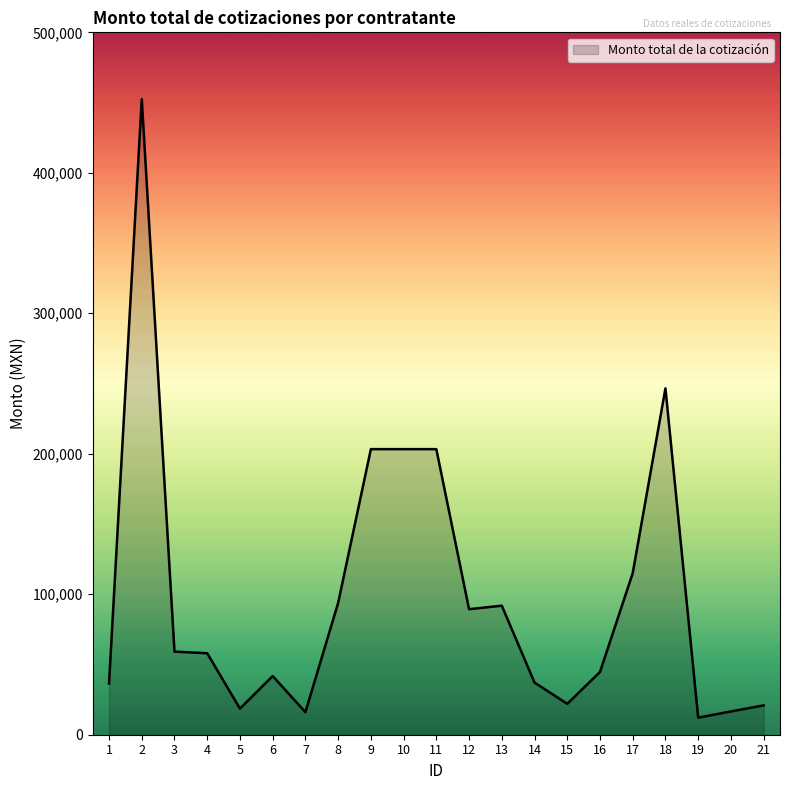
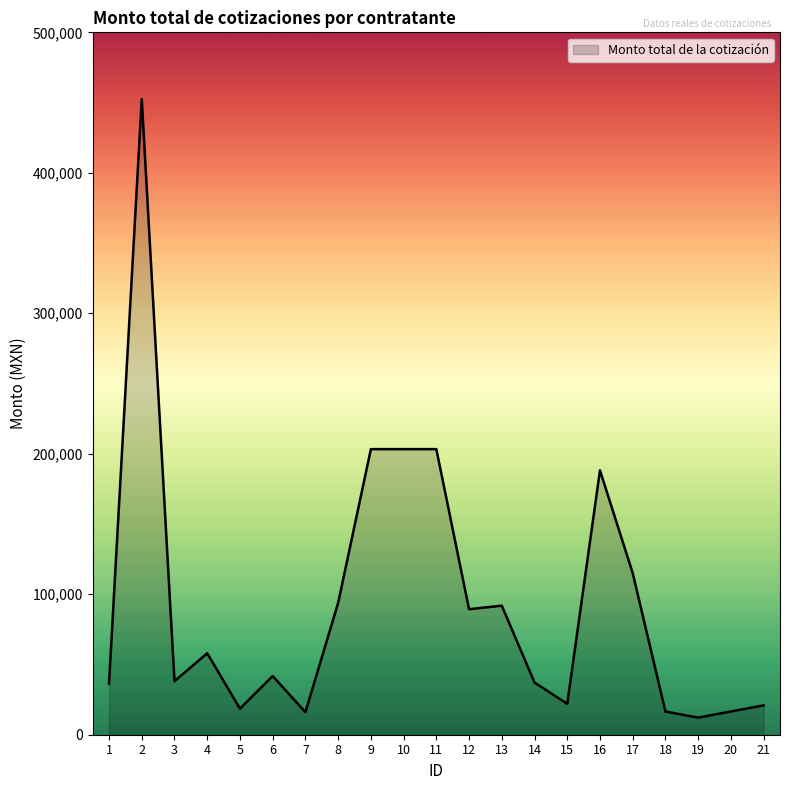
  {
    "1": "36,000",
    "2": "452,000",
-   "3": "59,000",
+   "3": "38,000",
    "4": "58,000",
    "5": "19,000",
    "6": "42,000",
    "7": "16,000",
    "8": "94,000",
    "9": "203,000",
    "10": "203,000",
    "11": "203,000",
    "12": "89,000",
    "13": "92,000",
    "14": "37,000",
    "15": "22,000",
-   "16": "45,000",
+   "16": "188,000",
    "17": "115,000",
-   "18": "247,000",
+   "18": "17,000",
    "19": "12,000",
    "20": "17,000",
    "21": "21,000"
  }
